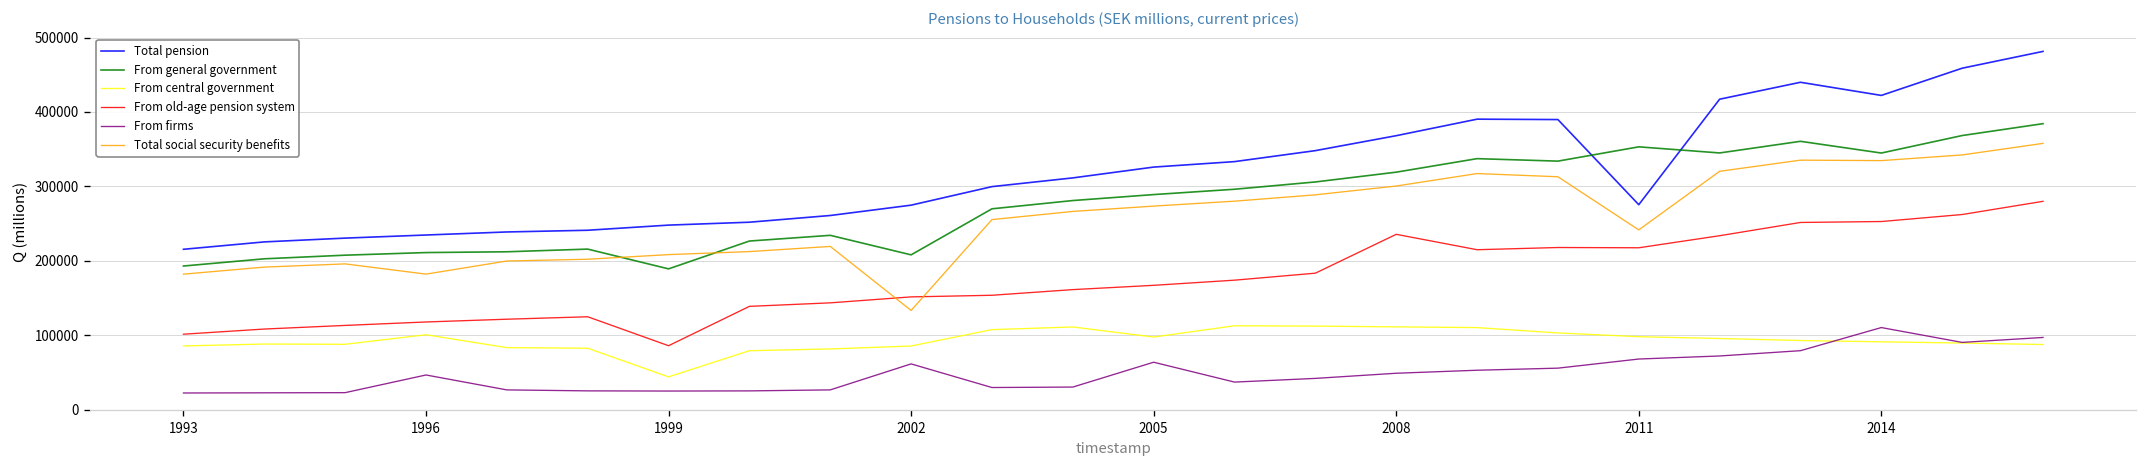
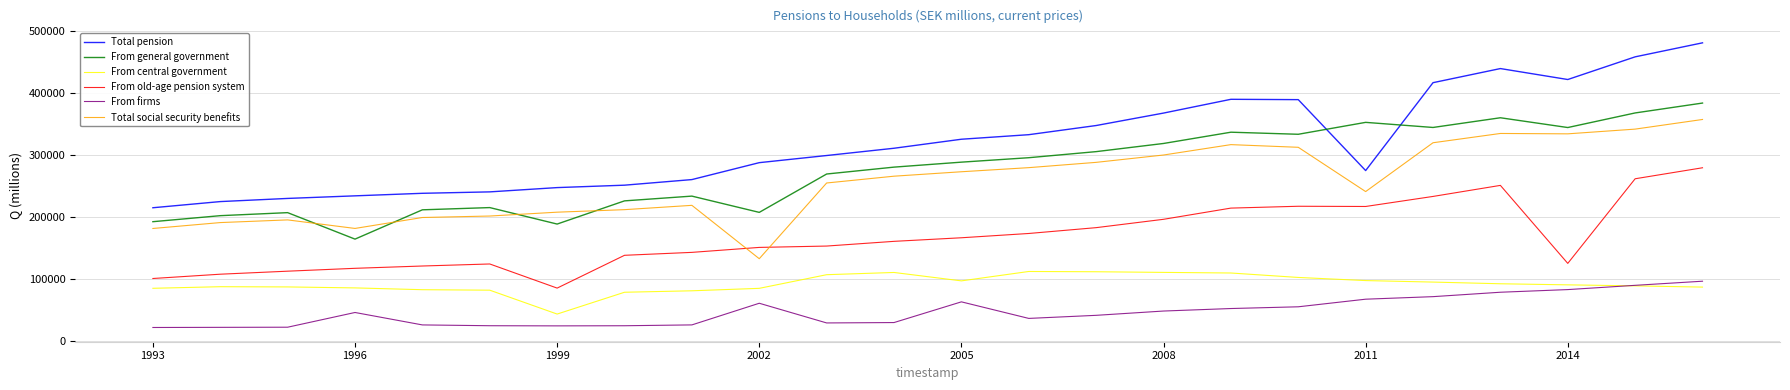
  {
    "Total pension": {
      "1993": 220000,
      "1996": 230000,
      "1999": 250000,
-     "2002": 270000,
+     "2002": 290000,
      "2005": 330000,
      "2008": 370000,
      "2011": 280000,
      "2014": 420000
    },
    "From general government": {
      "1993": 190000,
-     "1996": 210000,
+     "1996": 160000,
      "1999": 190000,
      "2002": 210000,
      "2005": 290000,
      "2008": 320000,
      "2011": 350000,
      "2014": 340000
    },
    "From central government": {
      "1993": 90000,
-     "1996": 100000,
+     "1996": 90000,
      "1999": 40000,
      "2002": 90000,
      "2005": 100000,
      "2008": 110000,
      "2011": 100000,
      "2014": 90000
    },
    "From old-age pension system": {
      "1993": 100000,
      "1996": 120000,
      "1999": 90000,
      "2002": 150000,
      "2005": 170000,
-     "2008": 240000,
+     "2008": 200000,
      "2011": 220000,
-     "2014": 250000
+     "2014": 130000
    },
    "From firms": {
      "1993": 20000,
      "1996": 50000,
      "1999": 30000,
      "2002": 60000,
      "2005": 60000,
      "2008": 50000,
      "2011": 70000,
-     "2014": 110000
+     "2014": 80000
    },
    "Total social security benefits": {
      "1993": 180000,
      "1996": 180000,
      "1999": 210000,
      "2002": 130000,
      "2005": 270000,
      "2008": 300000,
      "2011": 240000,
      "2014": 330000
    }
  }
